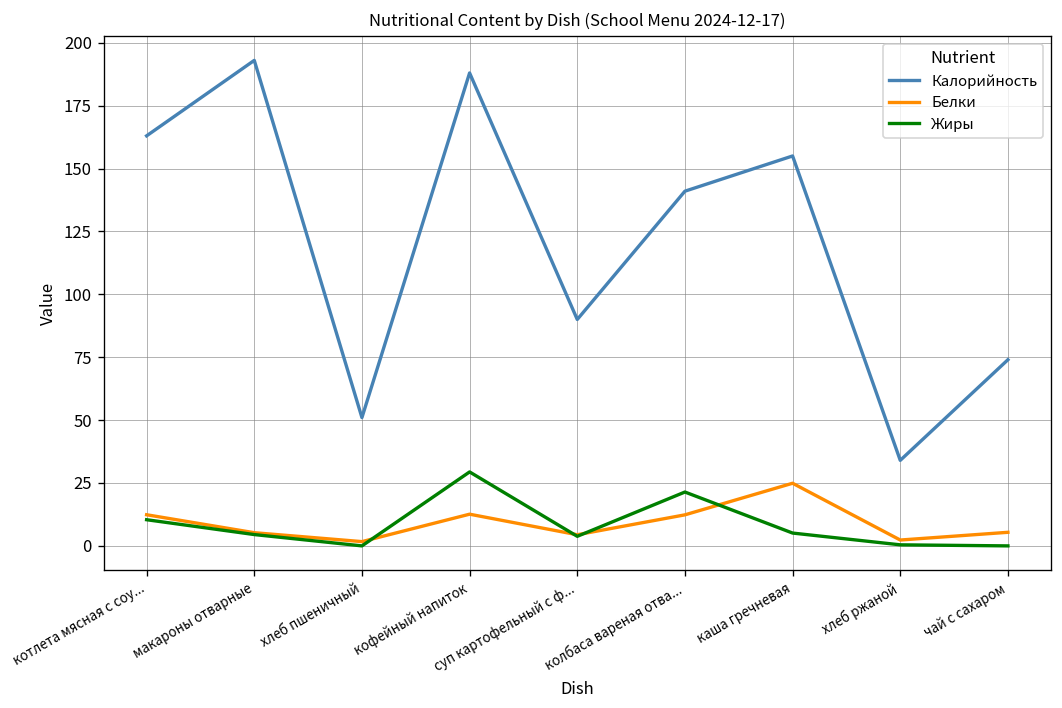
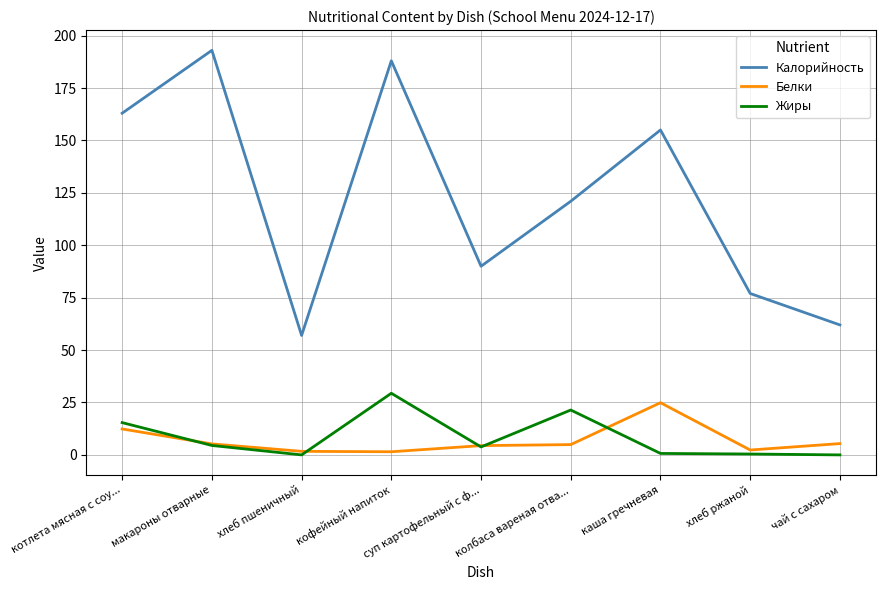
  {
    "Калорийность": {
      "котлета мясная с соу...": 163,
      "макароны отварные": 193,
-     "хлеб пшеничный": 51,
+     "хлеб пшеничный": 57,
      "кофейный напиток": 188,
      "суп картофельный с ф...": 90,
-     "колбаса вареная отва...": 141,
+     "колбаса вареная отва...": 121,
      "каша гречневая": 155,
-     "хлеб ржаной": 34,
-     "чай с сахаром": 74
+     "хлеб ржаной": 77,
+     "чай с сахаром": 62
    },
    "Белки": {
      "котлета мясная с соу...": 12,
      "хлеб пшеничный": 2,
-     "кофейный напиток": 13,
-     "колбаса вареная отва...": 12,
+     "кофейный напиток": 2,
+     "колбаса вареная отва...": 5,
      "каша гречневая": 25,
      "хлеб ржаной": 2,
      "чай с сахаром": 5
    },
    "Жиры": {
-     "котлета мясная с соу...": 10,
+     "котлета мясная с соу...": 15,
      "хлеб пшеничный": 0,
      "кофейный напиток": 29,
      "колбаса вареная отва...": 21,
-     "каша гречневая": 5,
+     "каша гречневая": 1,
      "хлеб ржаной": 0,
      "чай с сахаром": 0
    }
  }
